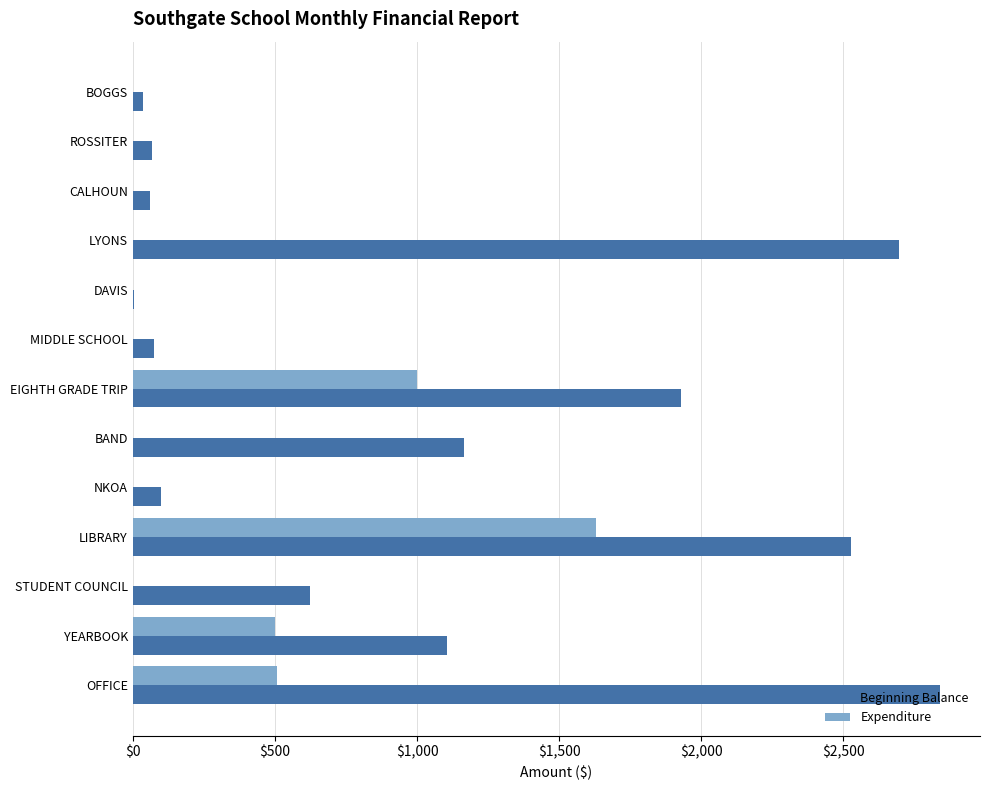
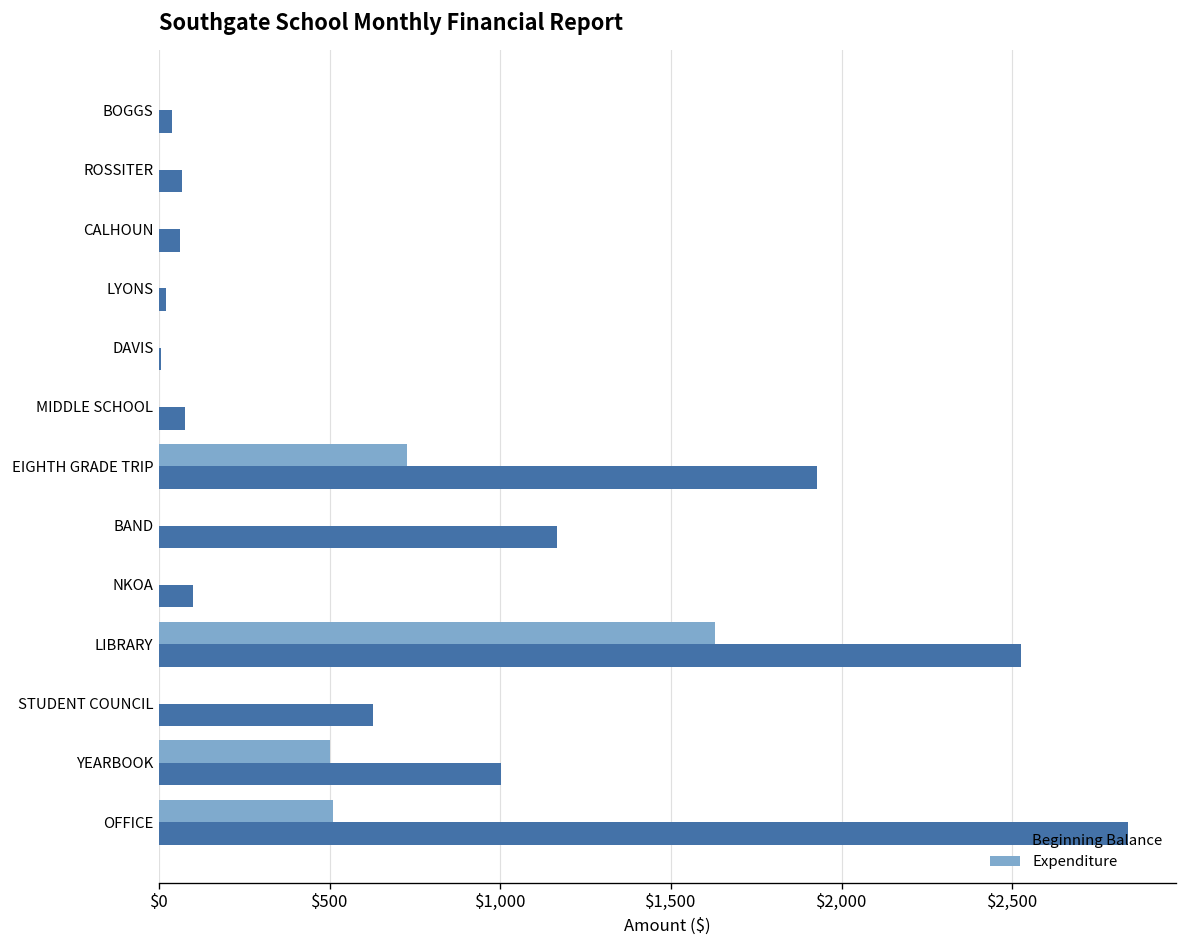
  {
    "Beginning Balance": {
      "BOGGS": "$40",
      "ROSSITER": "$70",
      "CALHOUN": "$60",
-     "LYONS": "$2,700",
+     "LYONS": "$20",
      "MIDDLE SCHOOL": "$70",
      "EIGHTH GRADE TRIP": "$1,930",
      "BAND": "$1,170",
      "NKOA": "$100",
      "LIBRARY": "$2,530",
      "STUDENT COUNCIL": "$630",
-     "YEARBOOK": "$1,100",
+     "YEARBOOK": "$1,000",
      "OFFICE": "$2,840"
    },
    "Expenditure": {
      "BOGGS": "$0",
      "ROSSITER": "$0",
      "CALHOUN": "$0",
      "LYONS": "$0",
      "DAVIS": "$0",
      "MIDDLE SCHOOL": "$0",
-     "EIGHTH GRADE TRIP": "$1,000",
+     "EIGHTH GRADE TRIP": "$730",
      "BAND": "$0",
      "NKOA": "$0",
      "LIBRARY": "$1,630",
      "STUDENT COUNCIL": "$0",
      "YEARBOOK": "$500",
      "OFFICE": "$510"
    }
  }
